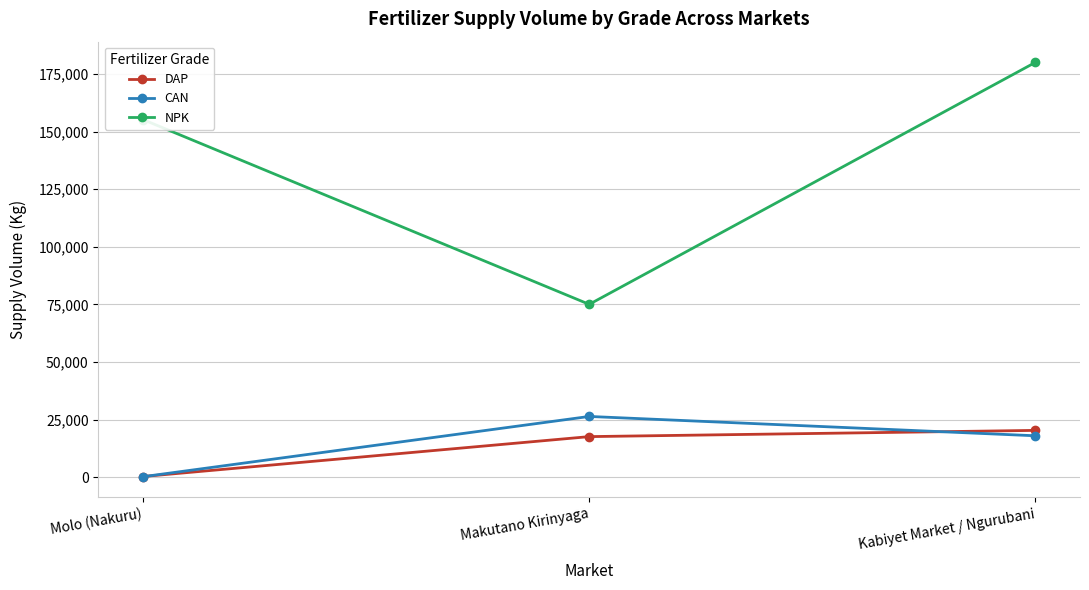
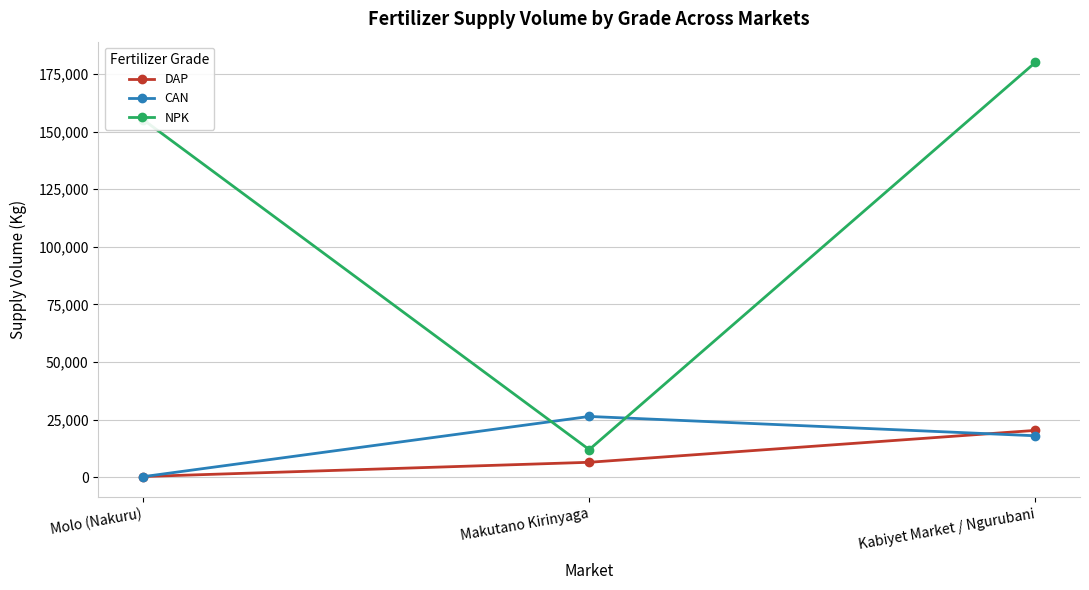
  {
    "DAP": {
-     "Makutano Kirinyaga": "18,000",
+     "Makutano Kirinyaga": "7,000",
      "Kabiyet Market / Ngurubani": "20,000"
    },
    "CAN": {
      "Makutano Kirinyaga": "26,000",
      "Kabiyet Market / Ngurubani": "18,000"
    },
    "NPK": {
-     "Makutano Kirinyaga": "75,000",
+     "Makutano Kirinyaga": "12,000",
      "Kabiyet Market / Ngurubani": "180,000"
    }
  }
